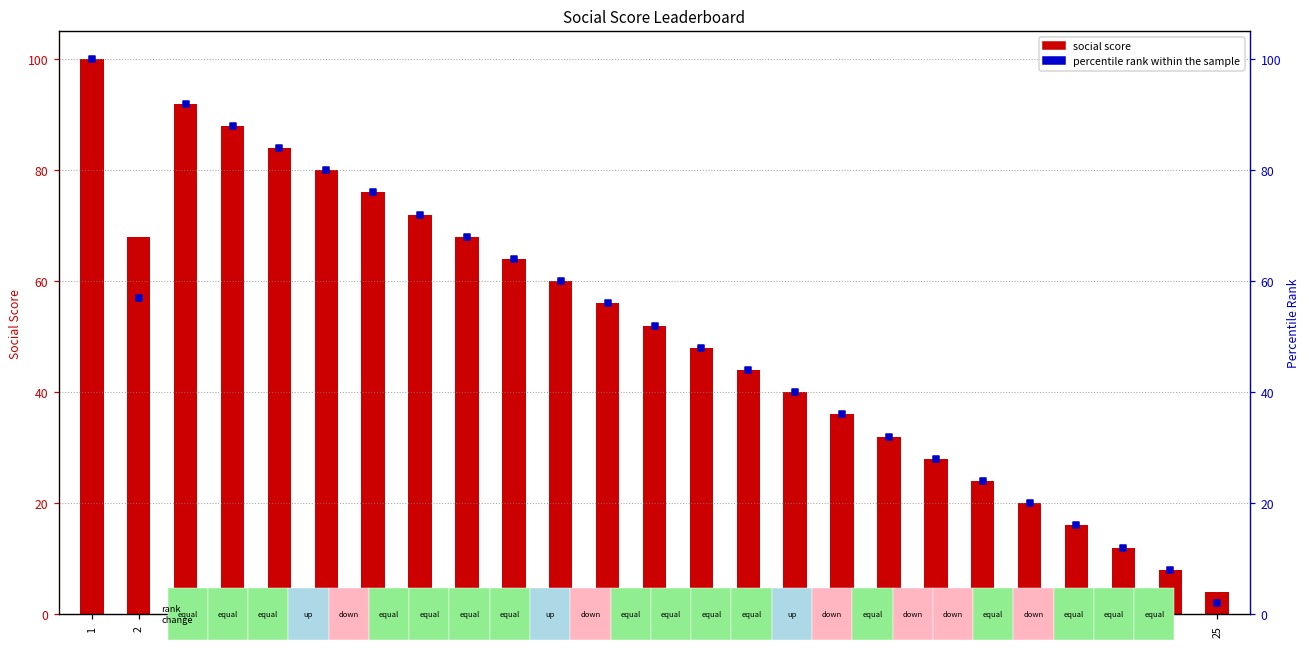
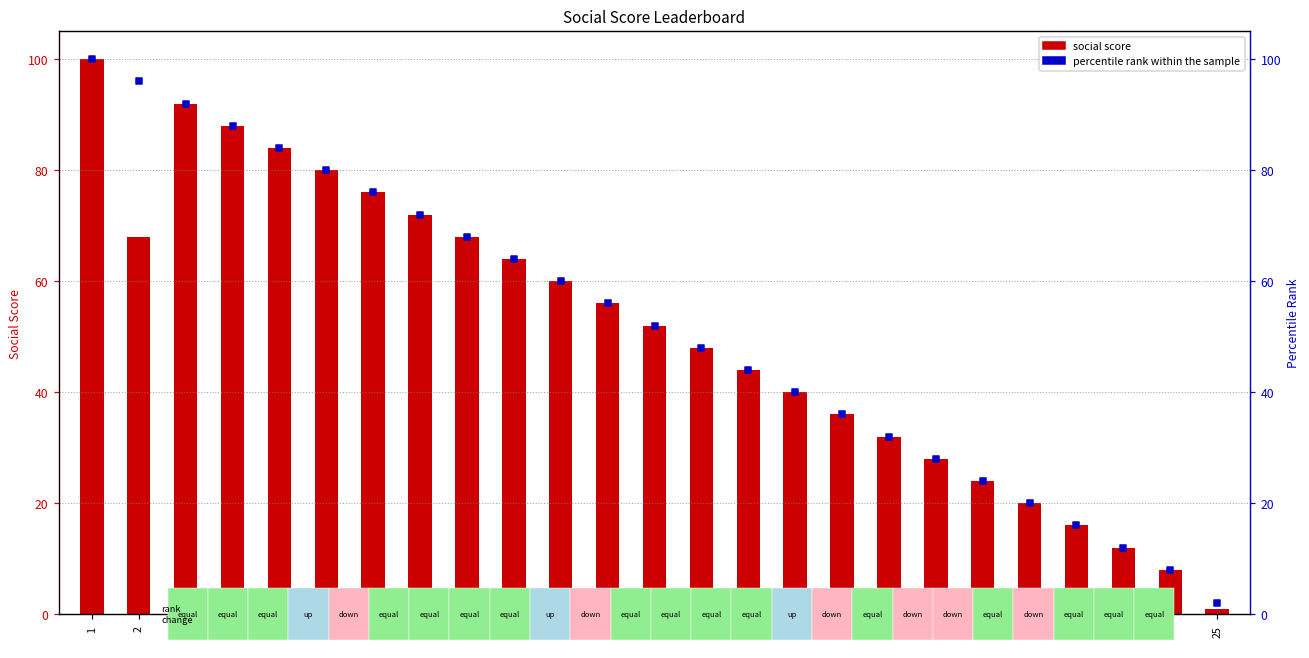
  {
    "social score": {
      "1": 100,
      "2": 68,
-     "25": 4
+     "25": 1
    },
    "percentile rank within the sample": {
-     "2": 57
+     "2": 96
    }
  }
